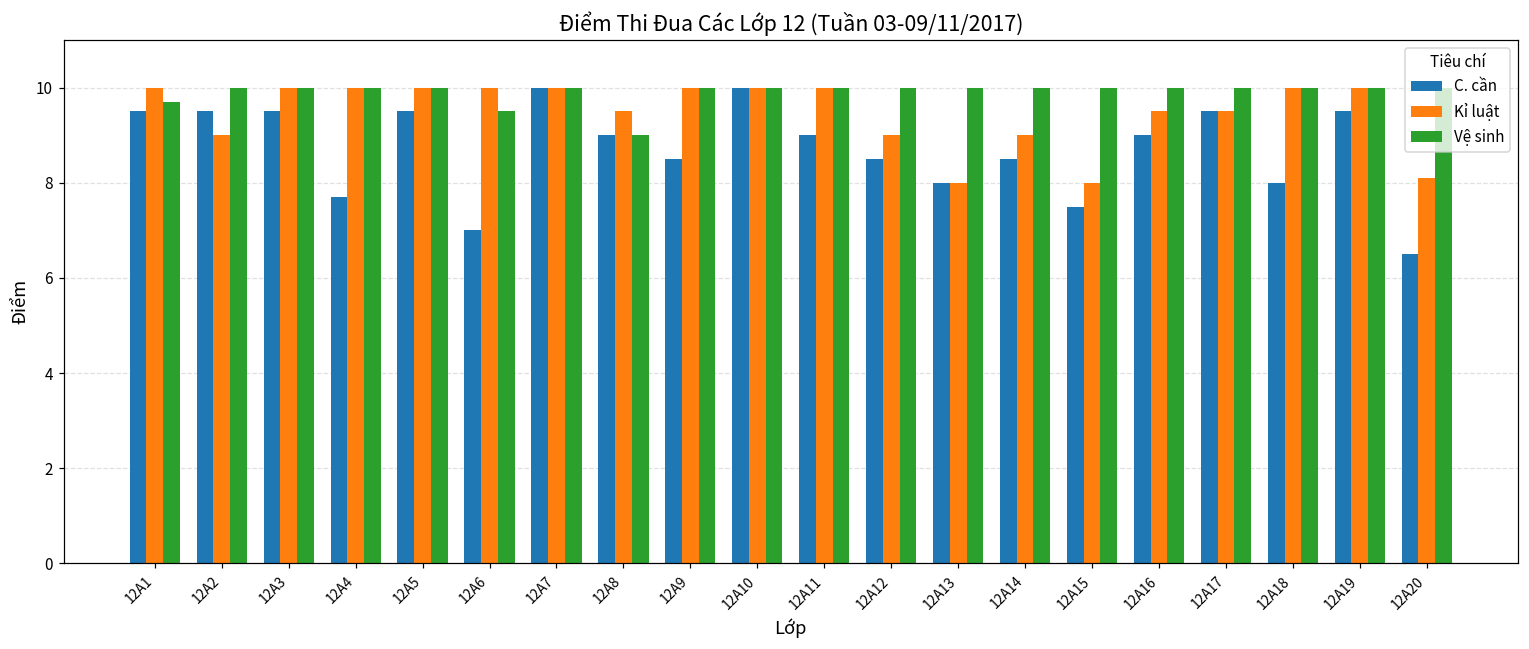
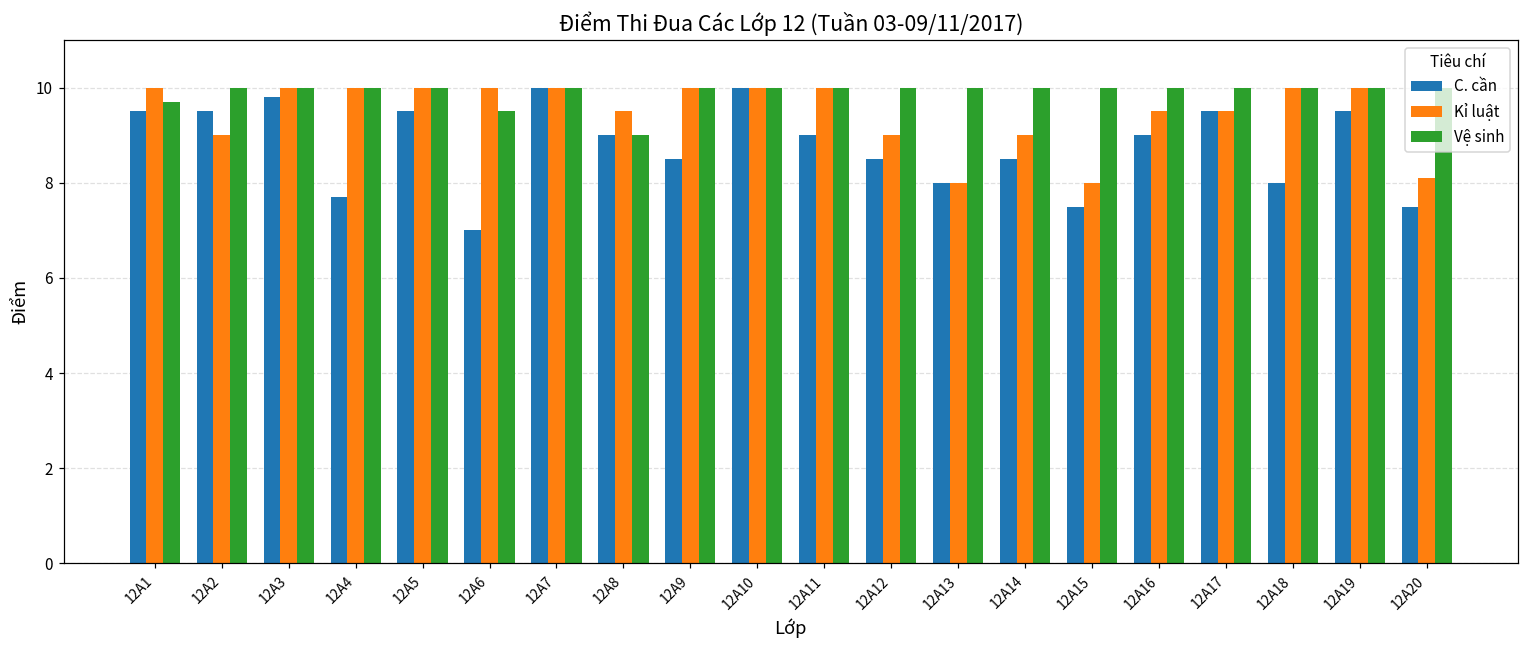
  {
    "C. cần": {
      "12A1": 9.5,
      "12A2": 9.5,
-     "12A3": 9.5,
+     "12A3": 9.8,
      "12A4": 7.7,
      "12A5": 9.5,
      "12A6": 7.0,
      "12A7": 10.0,
      "12A8": 9.0,
      "12A9": 8.5,
      "12A10": 10.0,
      "12A11": 9.0,
      "12A12": 8.5,
      "12A13": 8.0,
      "12A14": 8.5,
      "12A15": 7.5,
      "12A16": 9.0,
      "12A17": 9.5,
      "12A18": 8.0,
      "12A19": 9.5,
-     "12A20": 6.5
+     "12A20": 7.5
    },
    "Kỉ luật": {
      "12A1": 10.0,
      "12A2": 9.0,
      "12A3": 10.0,
      "12A4": 10.0,
      "12A5": 10.0,
      "12A6": 10.0,
      "12A7": 10.0,
      "12A8": 9.5,
      "12A9": 10.0,
      "12A10": 10.0,
      "12A11": 10.0,
      "12A12": 9.0,
      "12A13": 8.0,
      "12A14": 9.0,
      "12A15": 8.0,
      "12A16": 9.5,
      "12A17": 9.5,
      "12A18": 10.0,
      "12A19": 10.0,
      "12A20": 8.1
    },
    "Vệ sinh": {
      "12A1": 9.7,
      "12A2": 10.0,
      "12A3": 10.0,
      "12A4": 10.0,
      "12A5": 10.0,
      "12A6": 9.5,
      "12A7": 10.0,
      "12A8": 9.0,
      "12A9": 10.0,
      "12A10": 10.0,
      "12A11": 10.0,
      "12A12": 10.0,
      "12A13": 10.0,
      "12A14": 10.0,
      "12A15": 10.0,
      "12A16": 10.0,
      "12A17": 10.0,
      "12A18": 10.0,
      "12A19": 10.0
    }
  }
